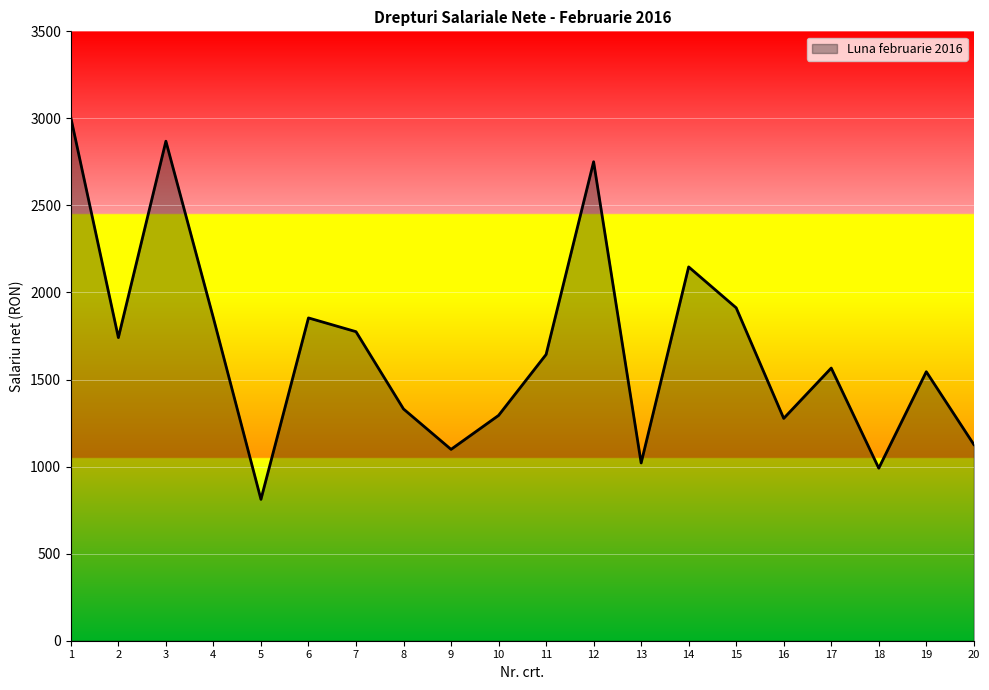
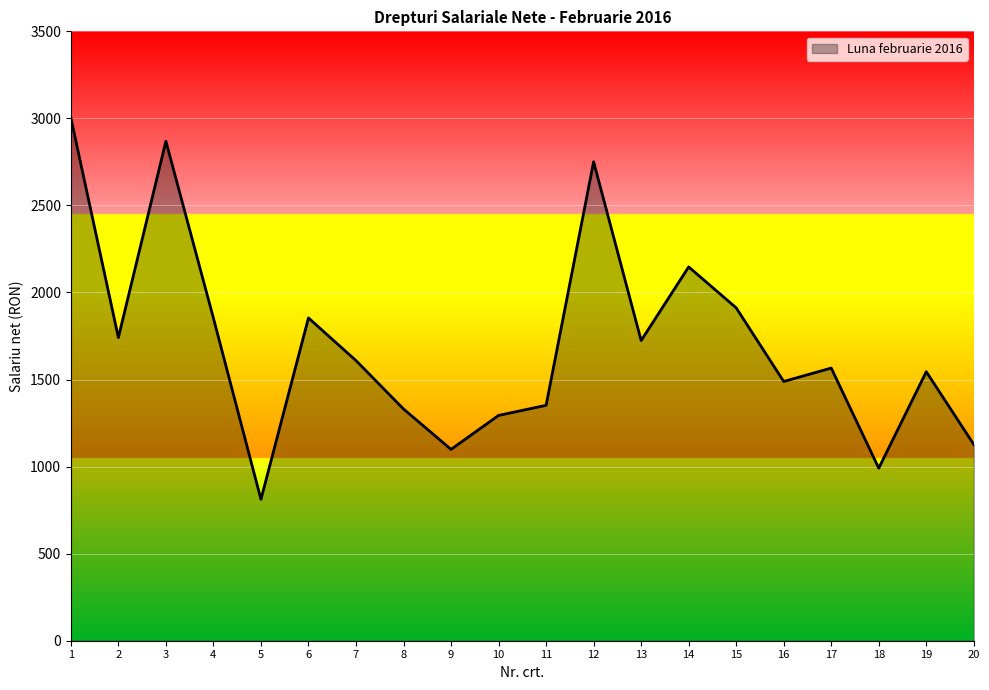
  {
    "1": 3000,
    "2": 1740,
    "3": 2870,
    "4": 1850,
    "5": 810,
    "6": 1850,
-   "7": 1780,
+   "7": 1610,
    "8": 1330,
    "9": 1100,
    "10": 1290,
-   "11": 1640,
+   "11": 1350,
    "12": 2750,
-   "13": 1020,
+   "13": 1720,
    "14": 2150,
    "15": 1910,
-   "16": 1280,
+   "16": 1490,
    "17": 1570,
    "18": 990,
    "19": 1550,
    "20": 1130
  }
